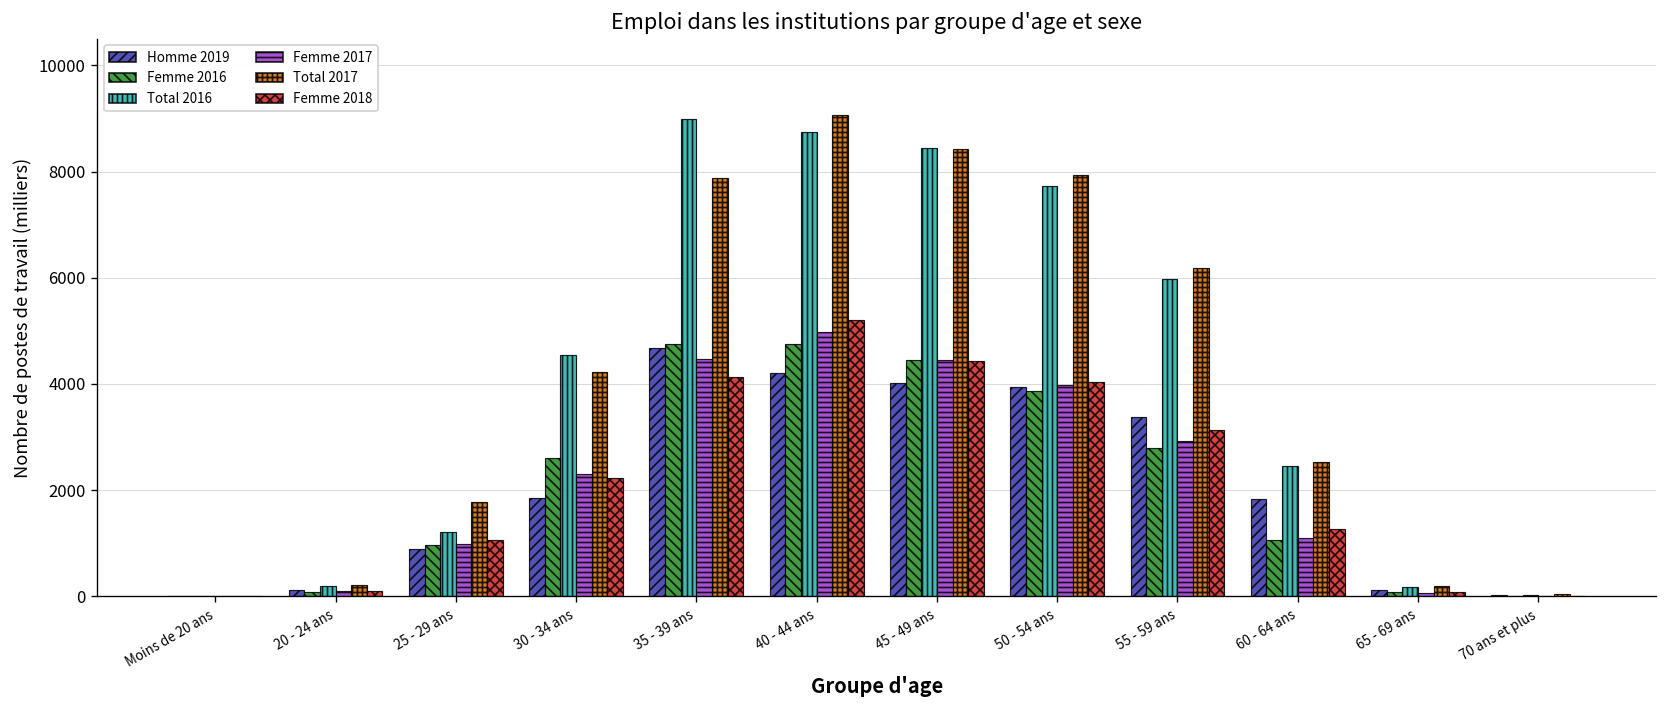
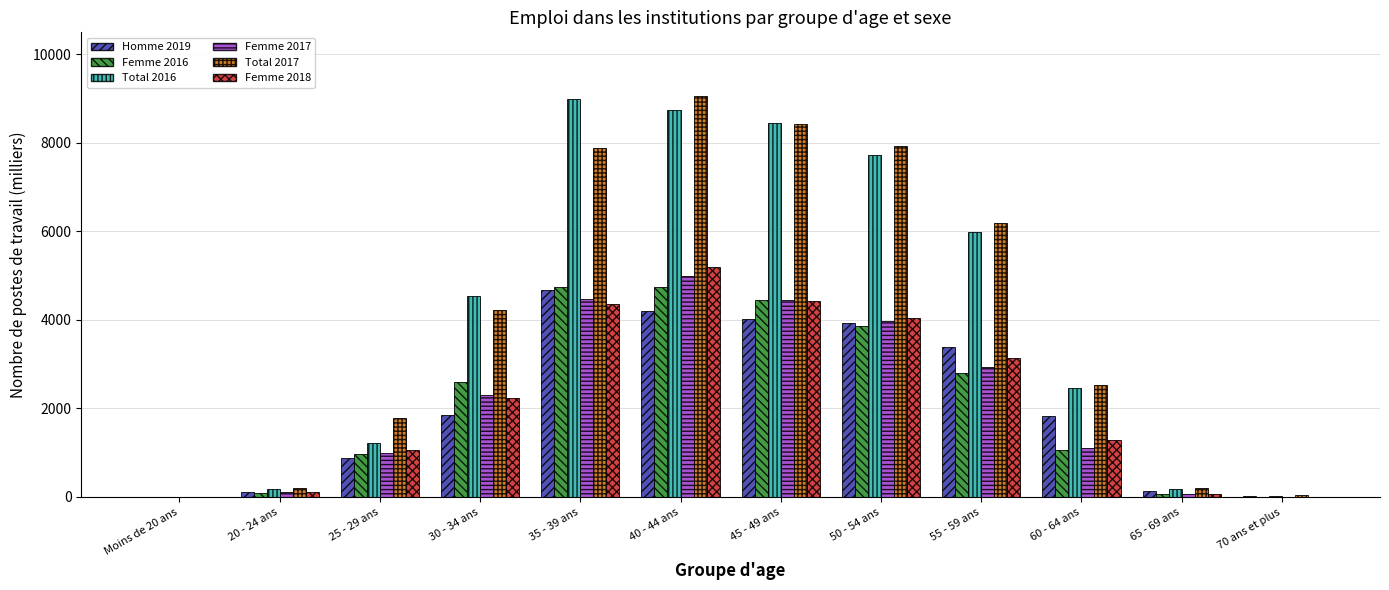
  {
    "Homme 2019": {
      "20 - 24 ans": 100,
      "25 - 29 ans": 900,
      "30 - 34 ans": 1800,
      "35 - 39 ans": 4700,
      "40 - 44 ans": 4200,
      "45 - 49 ans": 4000,
      "50 - 54 ans": 3900,
      "55 - 59 ans": 3400,
      "60 - 64 ans": 1800,
      "65 - 69 ans": 100
    },
    "Femme 2016": {
      "20 - 24 ans": 100,
      "25 - 29 ans": 1000,
      "30 - 34 ans": 2600,
      "35 - 39 ans": 4700,
      "40 - 44 ans": 4700,
      "45 - 49 ans": 4400,
      "50 - 54 ans": 3900,
      "55 - 59 ans": 2800,
      "60 - 64 ans": 1100,
      "65 - 69 ans": 100
    },
    "Total 2016": {
      "20 - 24 ans": 200,
      "25 - 29 ans": 1200,
      "30 - 34 ans": 4500,
      "35 - 39 ans": 9000,
      "40 - 44 ans": 8700,
      "45 - 49 ans": 8400,
      "50 - 54 ans": 7700,
      "55 - 59 ans": 6000,
      "60 - 64 ans": 2500,
      "65 - 69 ans": 200
    },
    "Femme 2017": {
      "20 - 24 ans": 100,
      "25 - 29 ans": 1000,
      "30 - 34 ans": 2300,
      "35 - 39 ans": 4500,
      "40 - 44 ans": 5000,
      "45 - 49 ans": 4400,
      "50 - 54 ans": 4000,
      "55 - 59 ans": 2900,
      "60 - 64 ans": 1100,
      "65 - 69 ans": 100
    },
    "Total 2017": {
      "20 - 24 ans": 200,
      "25 - 29 ans": 1800,
      "30 - 34 ans": 4200,
      "35 - 39 ans": 7900,
      "40 - 44 ans": 9100,
      "45 - 49 ans": 8400,
      "50 - 54 ans": 7900,
      "55 - 59 ans": 6200,
      "60 - 64 ans": 2500,
      "65 - 69 ans": 200
    },
    "Femme 2018": {
      "20 - 24 ans": 100,
      "25 - 29 ans": 1100,
      "30 - 34 ans": 2200,
-     "35 - 39 ans": 4100,
+     "35 - 39 ans": 4400,
      "40 - 44 ans": 5200,
      "45 - 49 ans": 4400,
      "50 - 54 ans": 4000,
      "55 - 59 ans": 3100,
      "60 - 64 ans": 1300,
      "65 - 69 ans": 100
    }
  }
